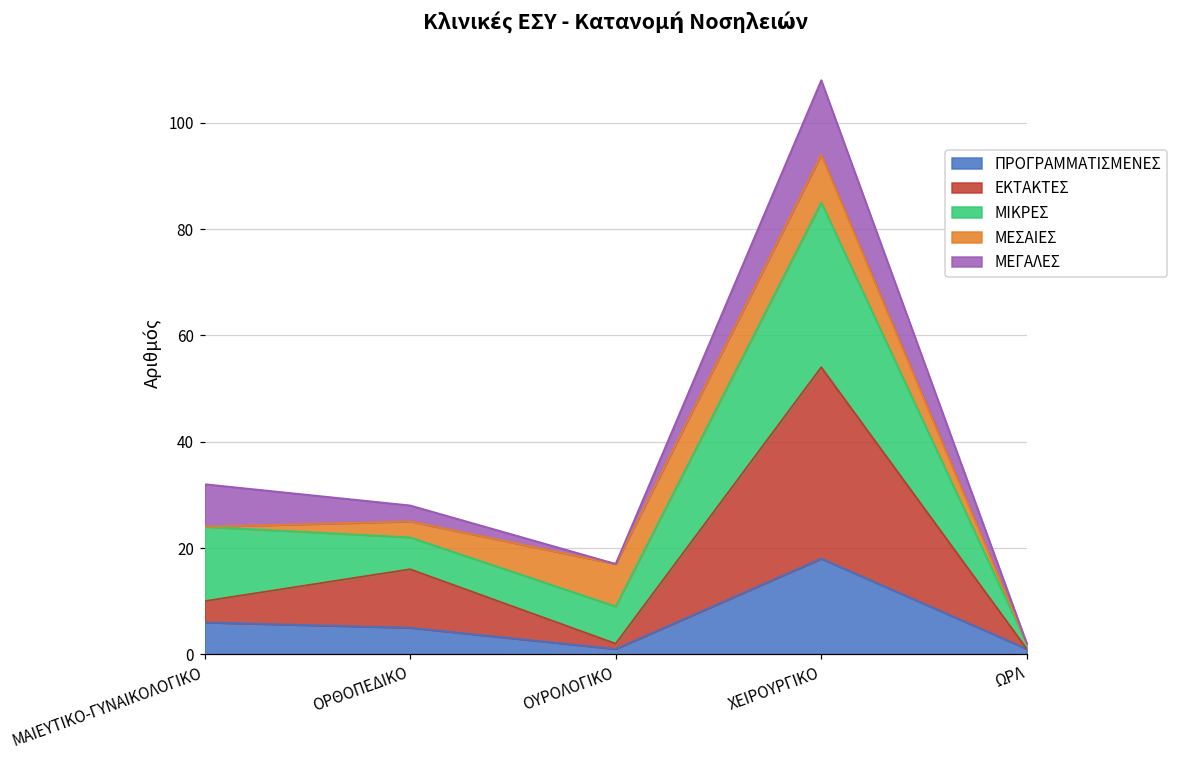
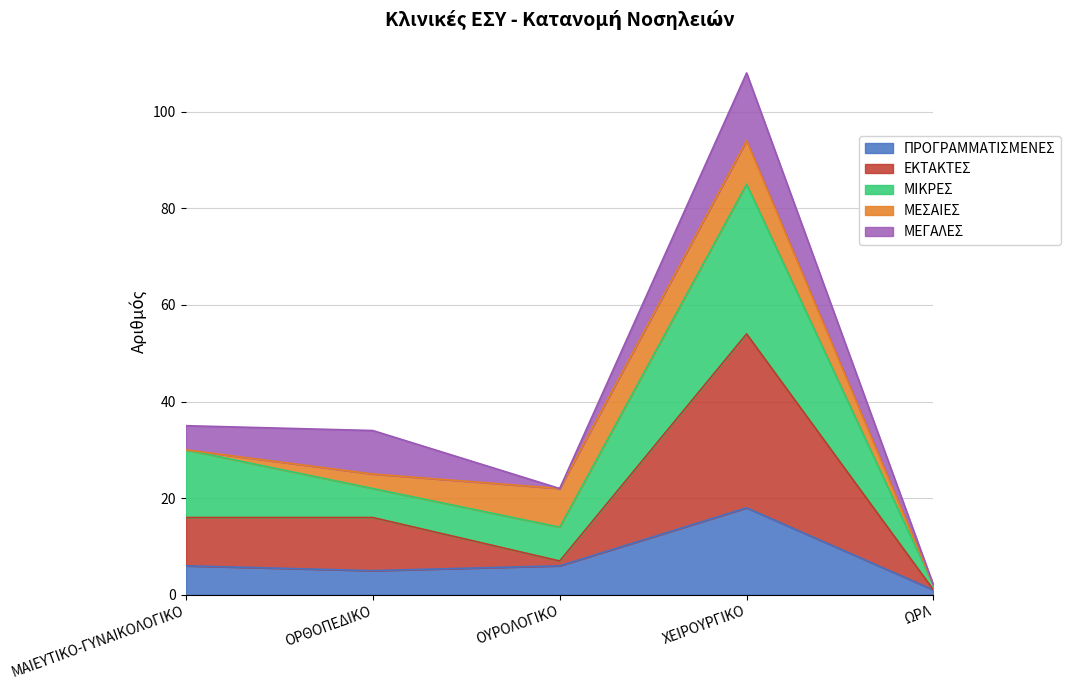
  {
    "ΠΡΟΓΡΑΜΜΑΤΙΣΜΕΝΕΣ": {
      "ΜΑΙΕΥΤΙΚΟ-ΓΥΝΑΙΚΟΛΟΓΙΚΟ": 6,
      "ΟΡΘΟΠΕΔΙΚΟ": 5,
-     "ΟΥΡΟΛΟΓΙΚΟ": 1,
+     "ΟΥΡΟΛΟΓΙΚΟ": 6,
      "ΧΕΙΡΟΥΡΓΙΚΟ": 18
    },
    "ΕΚΤΑΚΤΕΣ": {
-     "ΜΑΙΕΥΤΙΚΟ-ΓΥΝΑΙΚΟΛΟΓΙΚΟ": 4,
+     "ΜΑΙΕΥΤΙΚΟ-ΓΥΝΑΙΚΟΛΟΓΙΚΟ": 10,
      "ΟΡΘΟΠΕΔΙΚΟ": 11,
      "ΟΥΡΟΛΟΓΙΚΟ": 1,
      "ΧΕΙΡΟΥΡΓΙΚΟ": 36
    },
    "ΜΙΚΡΕΣ": {
      "ΟΡΘΟΠΕΔΙΚΟ": 6,
      "ΟΥΡΟΛΟΓΙΚΟ": 7,
      "ΧΕΙΡΟΥΡΓΙΚΟ": 31
    },
    "ΜΕΣΑΙΕΣ": {
      "ΟΡΘΟΠΕΔΙΚΟ": 3,
      "ΧΕΙΡΟΥΡΓΙΚΟ": 9
    },
    "ΜΕΓΑΛΕΣ": {
-     "ΜΑΙΕΥΤΙΚΟ-ΓΥΝΑΙΚΟΛΟΓΙΚΟ": 8,
-     "ΟΡΘΟΠΕΔΙΚΟ": 3,
+     "ΜΑΙΕΥΤΙΚΟ-ΓΥΝΑΙΚΟΛΟΓΙΚΟ": 5,
+     "ΟΡΘΟΠΕΔΙΚΟ": 9,
      "ΧΕΙΡΟΥΡΓΙΚΟ": 14
    }
  }
